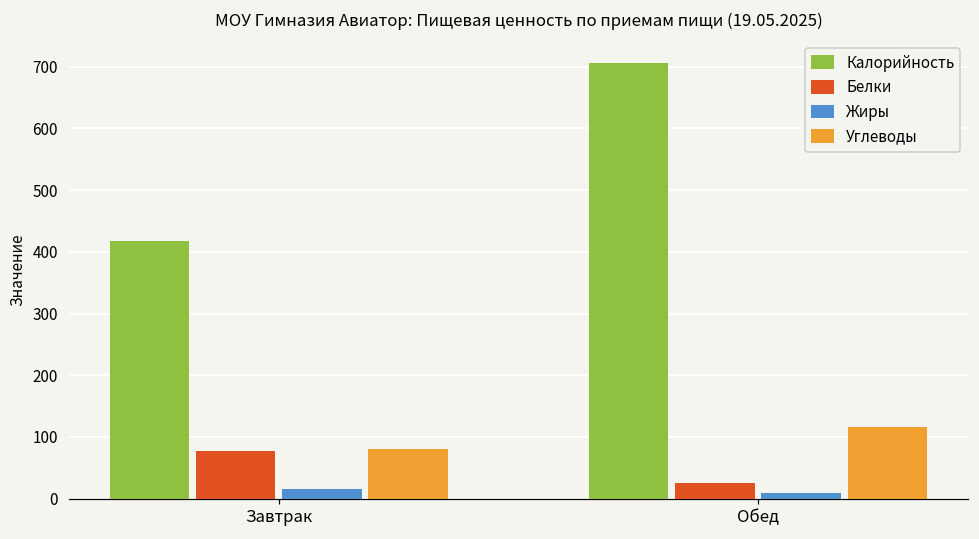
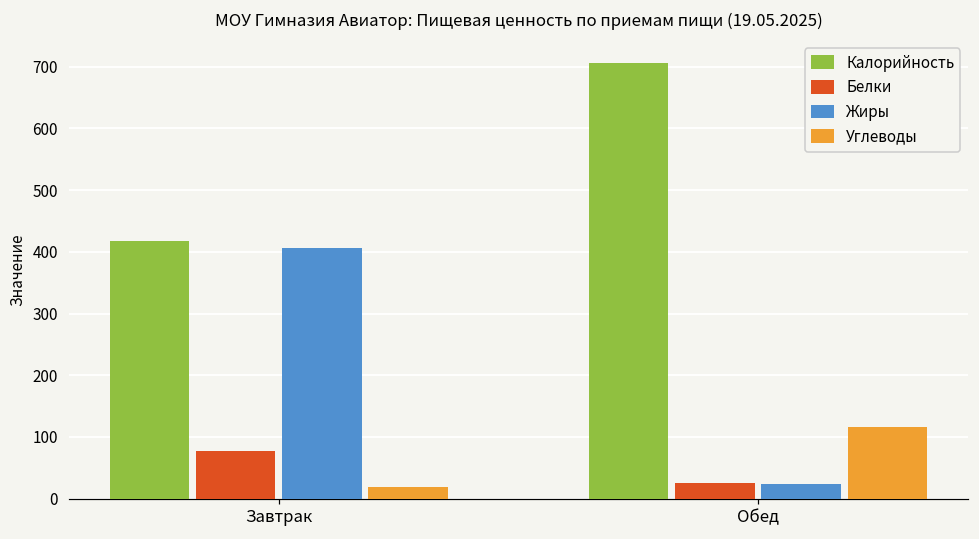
  {
    "Калорийность": {
      "Завтрак": 420,
      "Обед": 710
    },
    "Белки": {
      "Завтрак": 80,
      "Обед": 30
    },
    "Жиры": {
-     "Завтрак": 20,
-     "Обед": 10
+     "Завтрак": 410,
+     "Обед": 20
    },
    "Углеводы": {
-     "Завтрак": 80,
+     "Завтрак": 20,
      "Обед": 120
    }
  }
